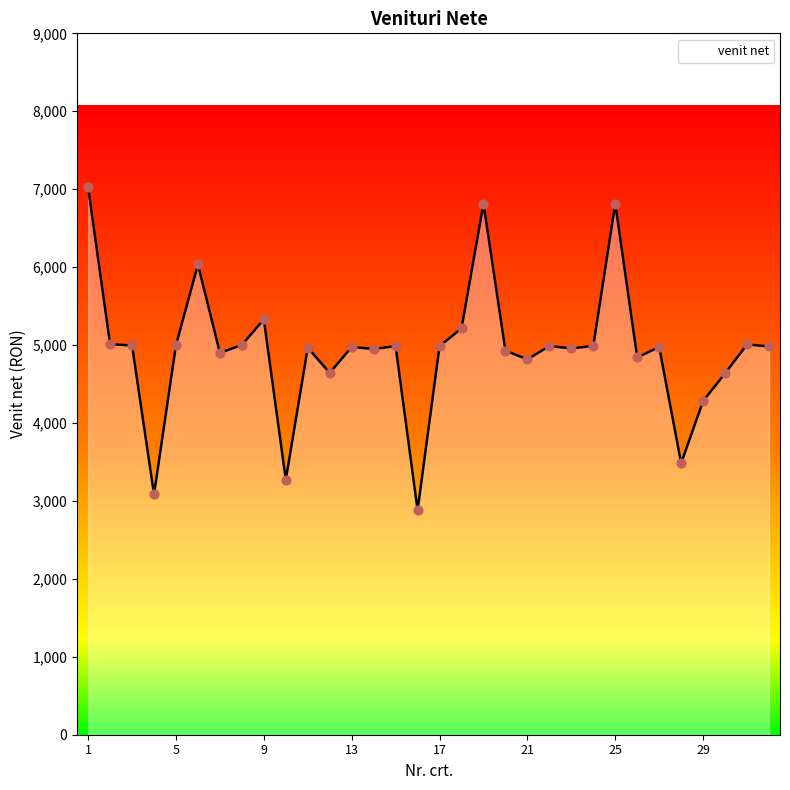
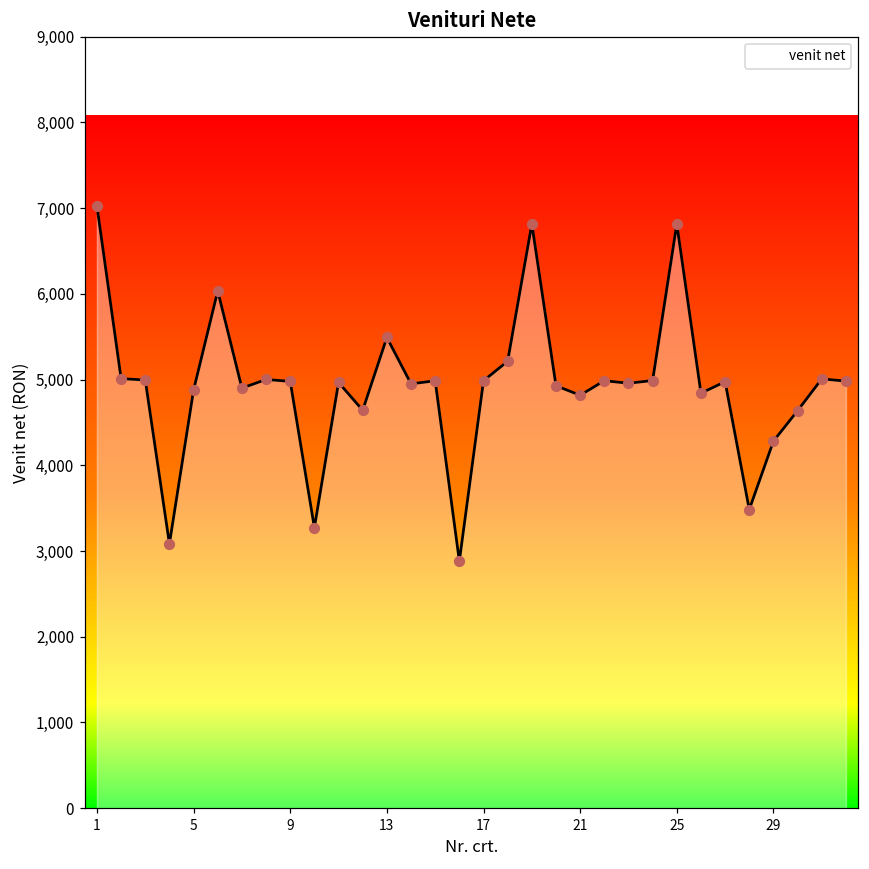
  {
    "1": "7,000",
-   "5": "5,000",
-   "9": "5,300",
-   "13": "5,000",
+   "5": "4,900",
+   "9": "5,000",
+   "13": "5,500",
    "17": "5,000",
    "21": "4,800",
    "25": "6,800",
    "29": "4,300"
  }
